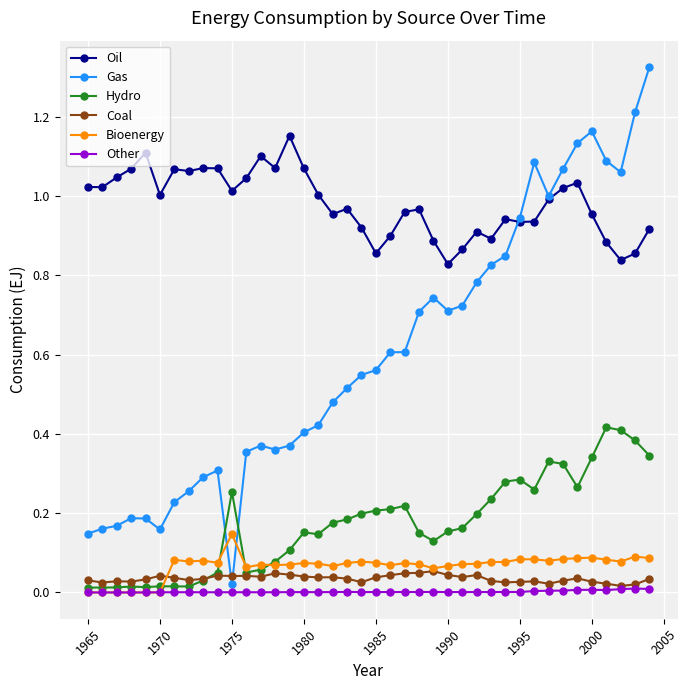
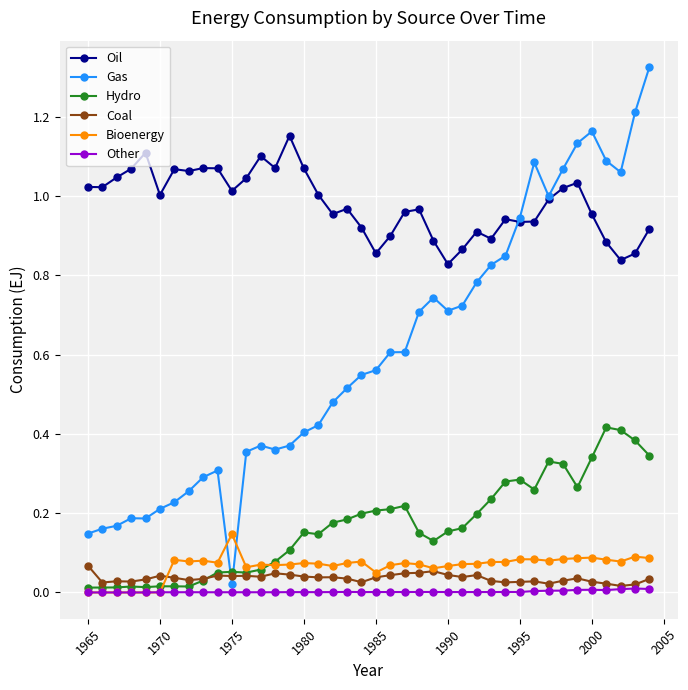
  {
    "Oil": {
      "1965": 1.02,
      "1970": 1.00,
      "1975": 1.01,
      "1980": 1.07,
      "1985": 0.86,
      "1990": 0.83,
      "1995": 0.93,
      "2000": 0.95
    },
    "Gas": {
      "1965": 0.15,
-     "1970": 0.16,
+     "1970": 0.21,
      "1975": 0.02,
      "1980": 0.40,
      "1985": 0.56,
      "1990": 0.71,
      "1995": 0.94,
      "2000": 1.16
    },
    "Hydro": {
      "1965": 0.01,
      "1970": 0.02,
-     "1975": 0.25,
+     "1975": 0.05,
      "1980": 0.15,
      "1985": 0.21,
      "1990": 0.15,
      "1995": 0.28,
      "2000": 0.34
    },
    "Coal": {
-     "1965": 0.03,
+     "1965": 0.07,
      "1970": 0.04,
      "1975": 0.04,
      "1980": 0.04,
      "1985": 0.04,
      "1990": 0.04,
      "1995": 0.03,
      "2000": 0.03
    },
    "Bioenergy": {
      "1975": 0.15,
      "1980": 0.07,
-     "1985": 0.07,
+     "1985": 0.05,
      "1990": 0.07,
      "1995": 0.08,
      "2000": 0.09
    },
    "Other": {
      "1975": 0.00,
      "1980": 0.00,
      "1985": 0.00,
      "1990": 0.00,
      "1995": 0.00,
      "2000": 0.01
    }
  }
